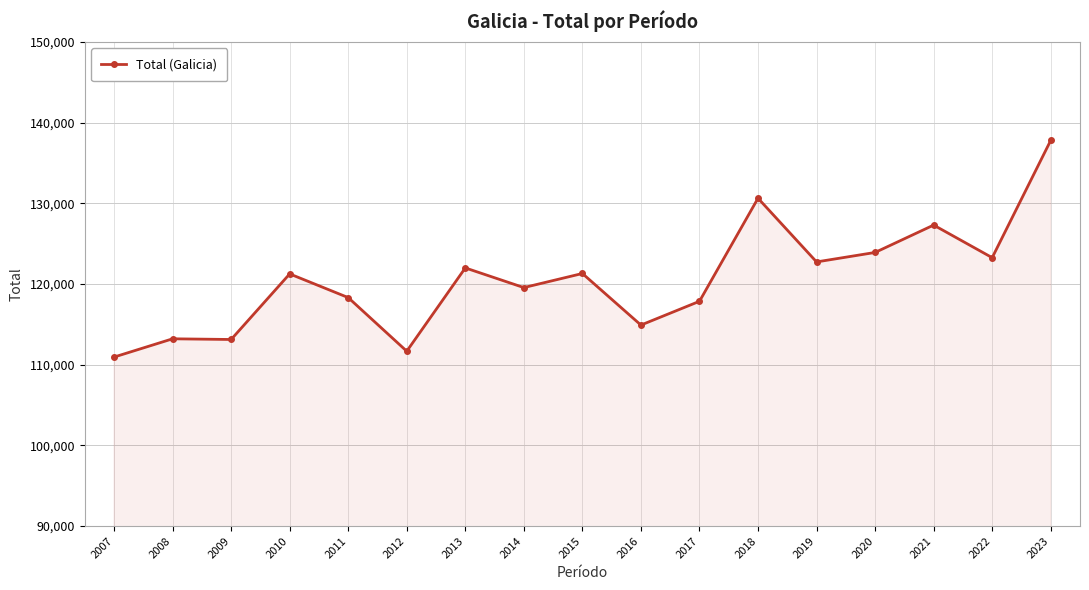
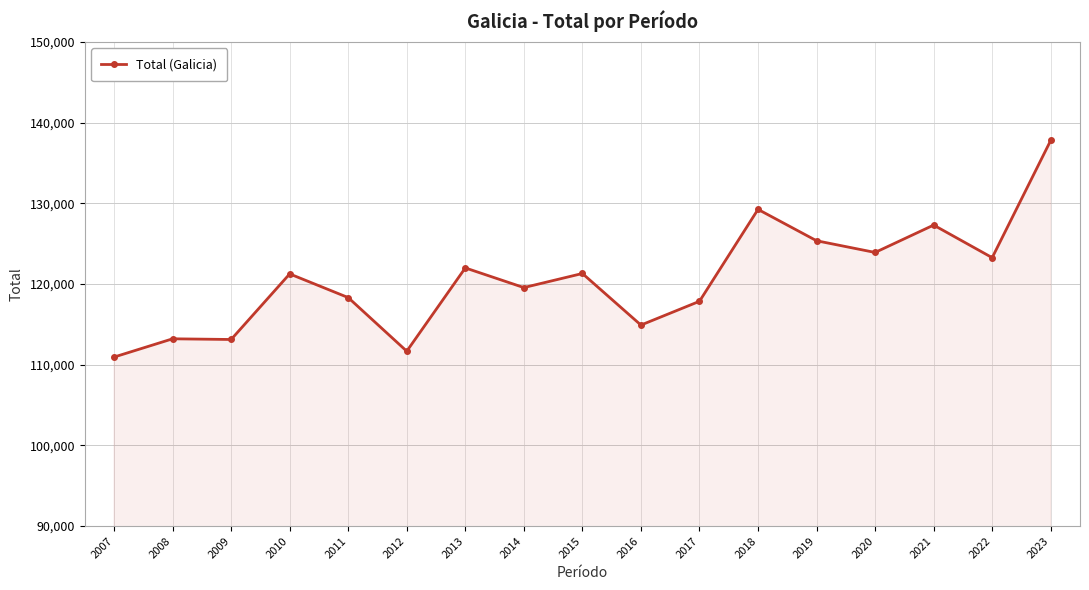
  {
    "2007": "111,000",
    "2008": "113,000",
    "2009": "113,000",
    "2010": "121,000",
    "2011": "118,000",
    "2012": "112,000",
    "2013": "122,000",
    "2014": "120,000",
    "2015": "121,000",
    "2016": "115,000",
    "2017": "118,000",
-   "2018": "131,000",
-   "2019": "123,000",
+   "2018": "129,000",
+   "2019": "125,000",
    "2020": "124,000",
    "2021": "127,000",
    "2022": "123,000",
    "2023": "138,000"
  }
